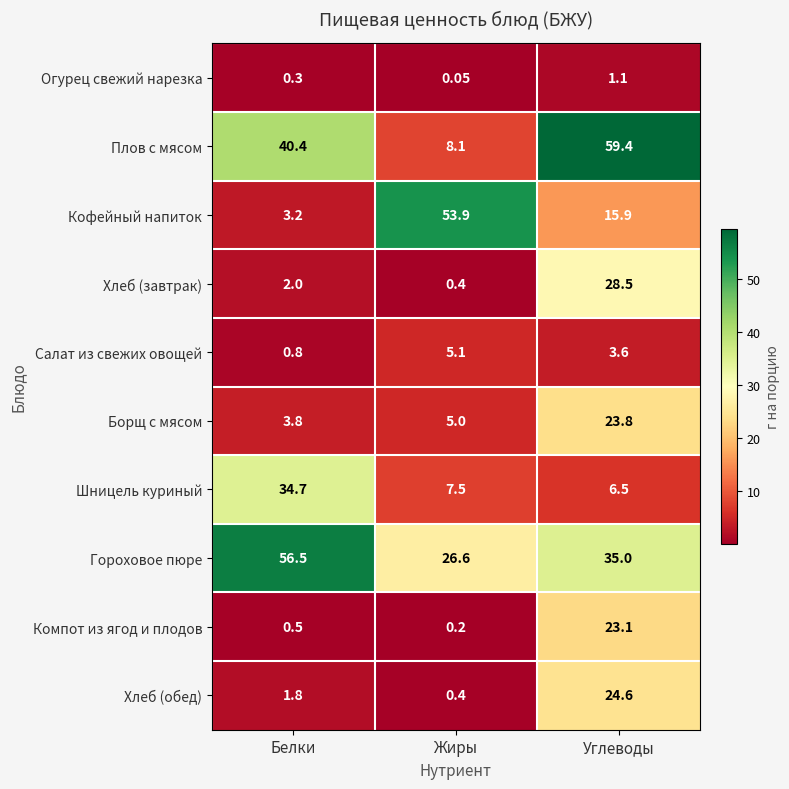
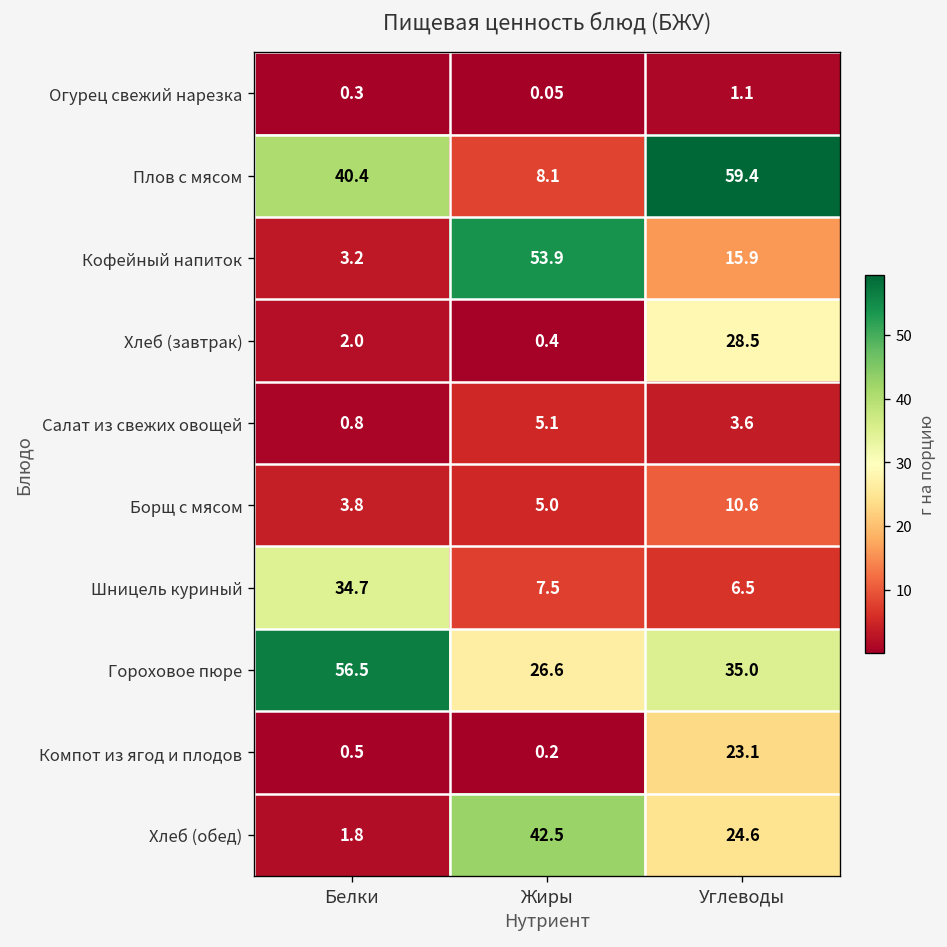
  {
    "Огурец свежий нарезка": {
      "Белки": 0.3,
      "Жиры": 0.05,
      "Углеводы": 1.1
    },
    "Плов с мясом": {
      "Белки": 40.4,
      "Жиры": 8.1,
      "Углеводы": 59.4
    },
    "Кофейный напиток": {
      "Белки": 3.2,
      "Жиры": 53.9,
      "Углеводы": 15.9
    },
    "Хлеб (завтрак)": {
      "Белки": 2.0,
      "Жиры": 0.4,
      "Углеводы": 28.5
    },
    "Салат из свежих овощей": {
      "Белки": 0.8,
      "Жиры": 5.1,
      "Углеводы": 3.6
    },
    "Борщ с мясом": {
      "Белки": 3.8,
      "Жиры": 5.0,
-     "Углеводы": 23.8
+     "Углеводы": 10.6
    },
    "Шницель куриный": {
      "Белки": 34.7,
      "Жиры": 7.5,
      "Углеводы": 6.5
    },
    "Гороховое пюре": {
      "Белки": 56.5,
      "Жиры": 26.6,
      "Углеводы": 35.0
    },
    "Компот из ягод и плодов": {
      "Белки": 0.5,
      "Жиры": 0.2,
      "Углеводы": 23.1
    },
    "Хлеб (обед)": {
      "Белки": 1.8,
-     "Жиры": 0.4,
+     "Жиры": 42.5,
      "Углеводы": 24.6
    }
  }
